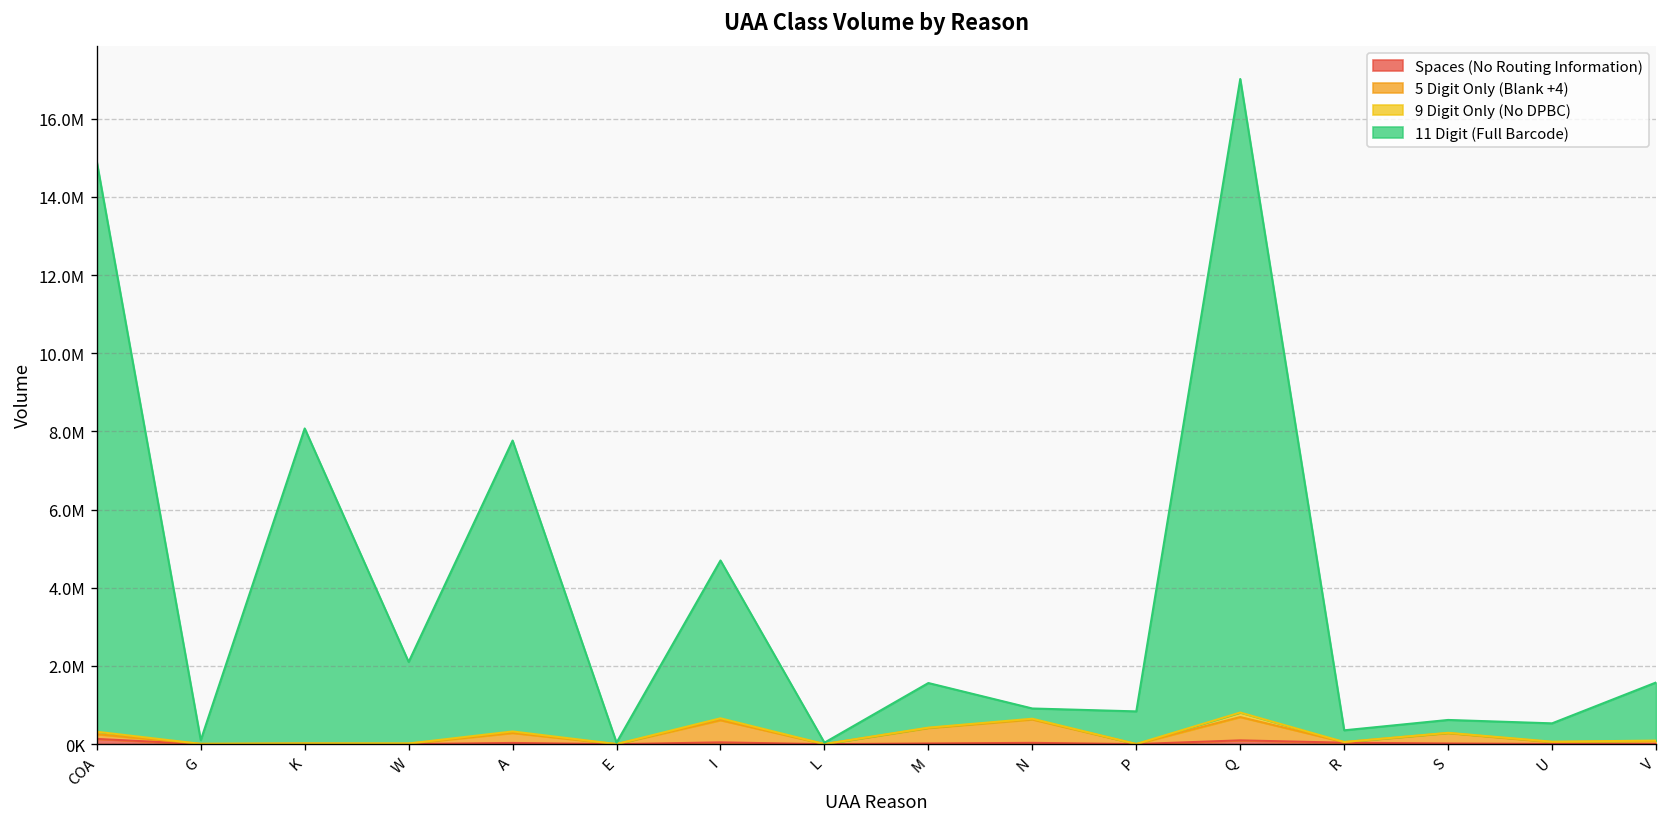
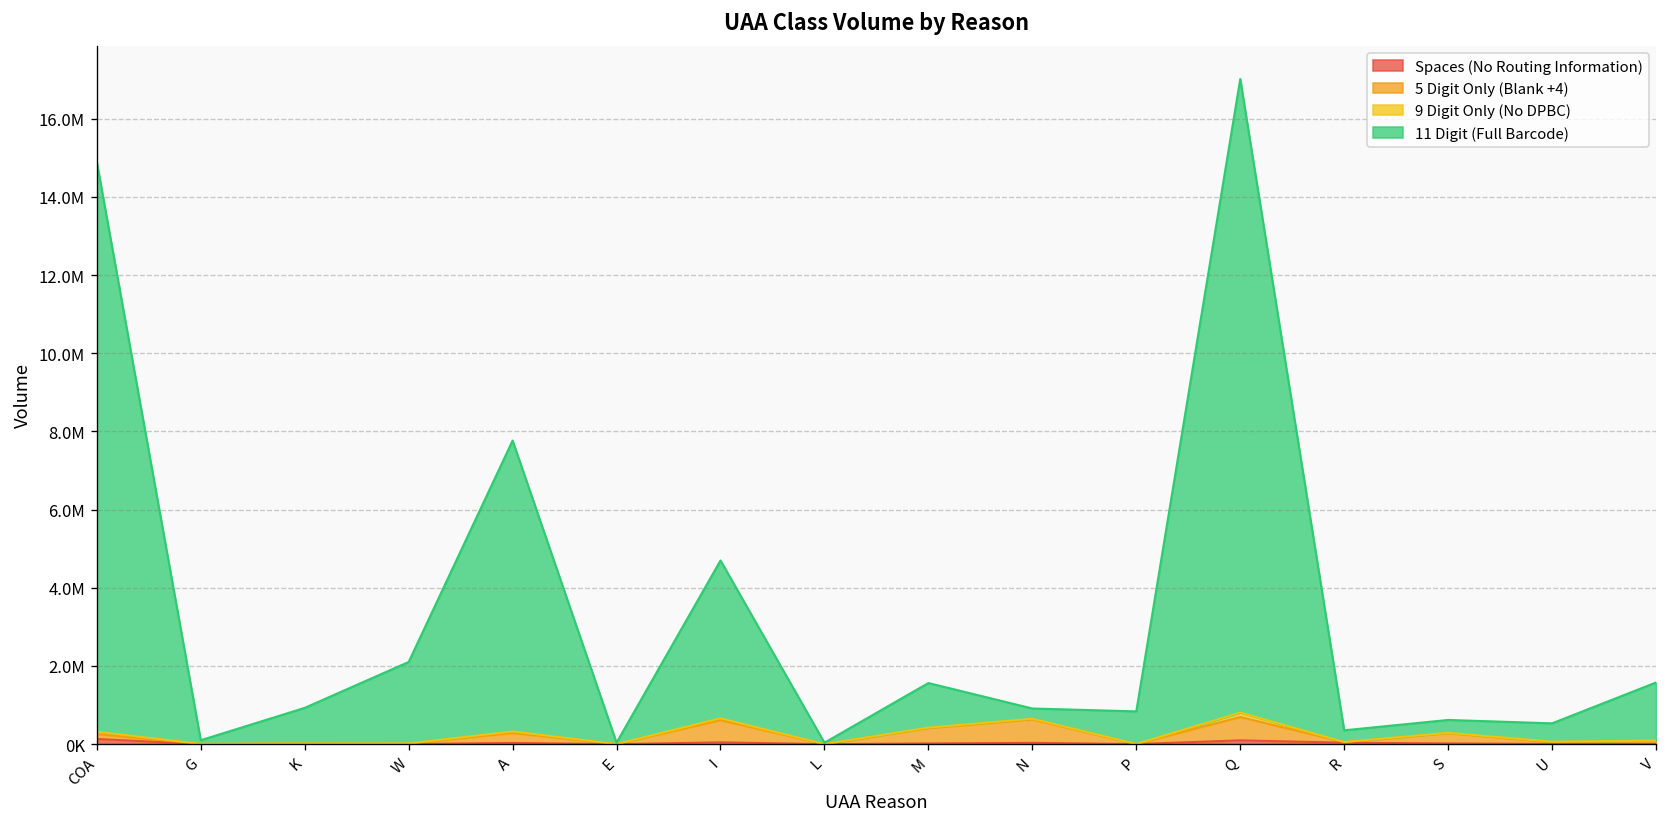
  {
    "Spaces (No Routing Information)": {
      "COA": 100000,
      "A": 0,
      "I": 0,
      "M": 0,
      "N": 0,
      "Q": 100000,
      "S": 0
    },
    "11 Digit (Full Barcode)": {
      "COA": 14600000,
      "G": 100000,
-     "K": 8100000,
+     "K": 900000,
      "W": 2100000,
      "A": 7400000,
      "I": 4000000,
      "M": 1100000,
      "N": 300000,
      "P": 800000,
      "Q": 16200000,
      "R": 300000,
      "S": 300000,
      "U": 500000,
      "V": 1500000
    }
  }
